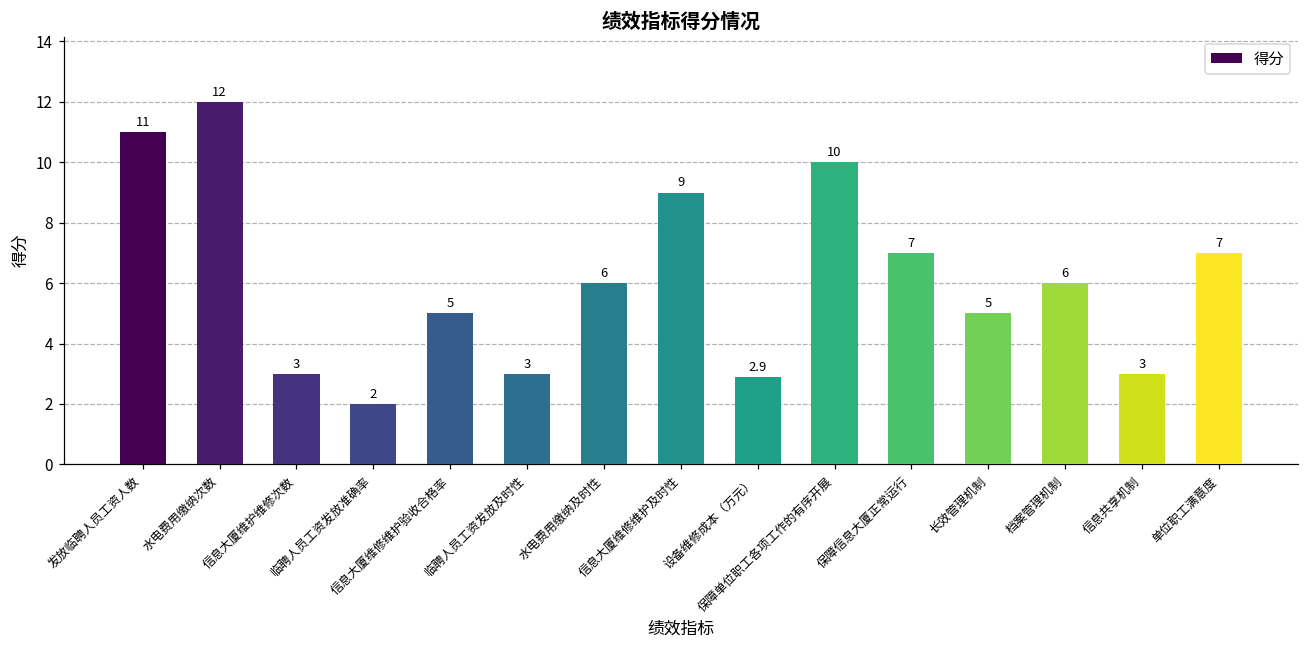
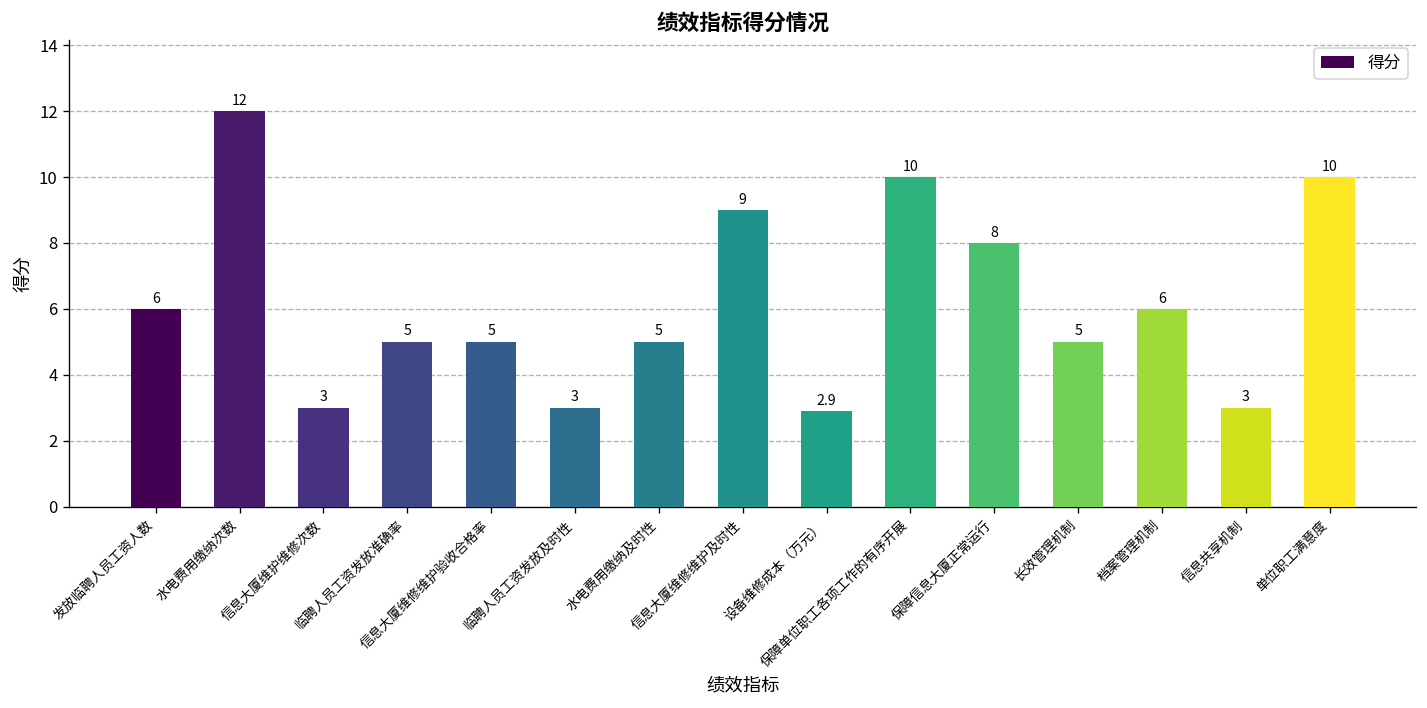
  {
-   "发放临聘人员工资人数": 11,
+   "发放临聘人员工资人数": 6,
    "水电费用缴纳次数": 12,
    "信息大厦维护维修次数": 3,
-   "临聘人员工资发放准确率": 2,
+   "临聘人员工资发放准确率": 5,
    "信息大厦维修维护验收合格率": 5,
    "临聘人员工资发放及时性": 3,
-   "水电费用缴纳及时性": 6,
+   "水电费用缴纳及时性": 5,
    "信息大厦维修维护及时性": 9,
    "设备维修成本（万元）": 2.9,
    "保障单位职工各项工作的有序开展": 10,
-   "保障信息大厦正常运行": 7,
+   "保障信息大厦正常运行": 8,
    "长效管理机制": 5,
    "档案管理机制": 6,
    "信息共享机制": 3,
-   "单位职工满意度": 7
+   "单位职工满意度": 10
  }
